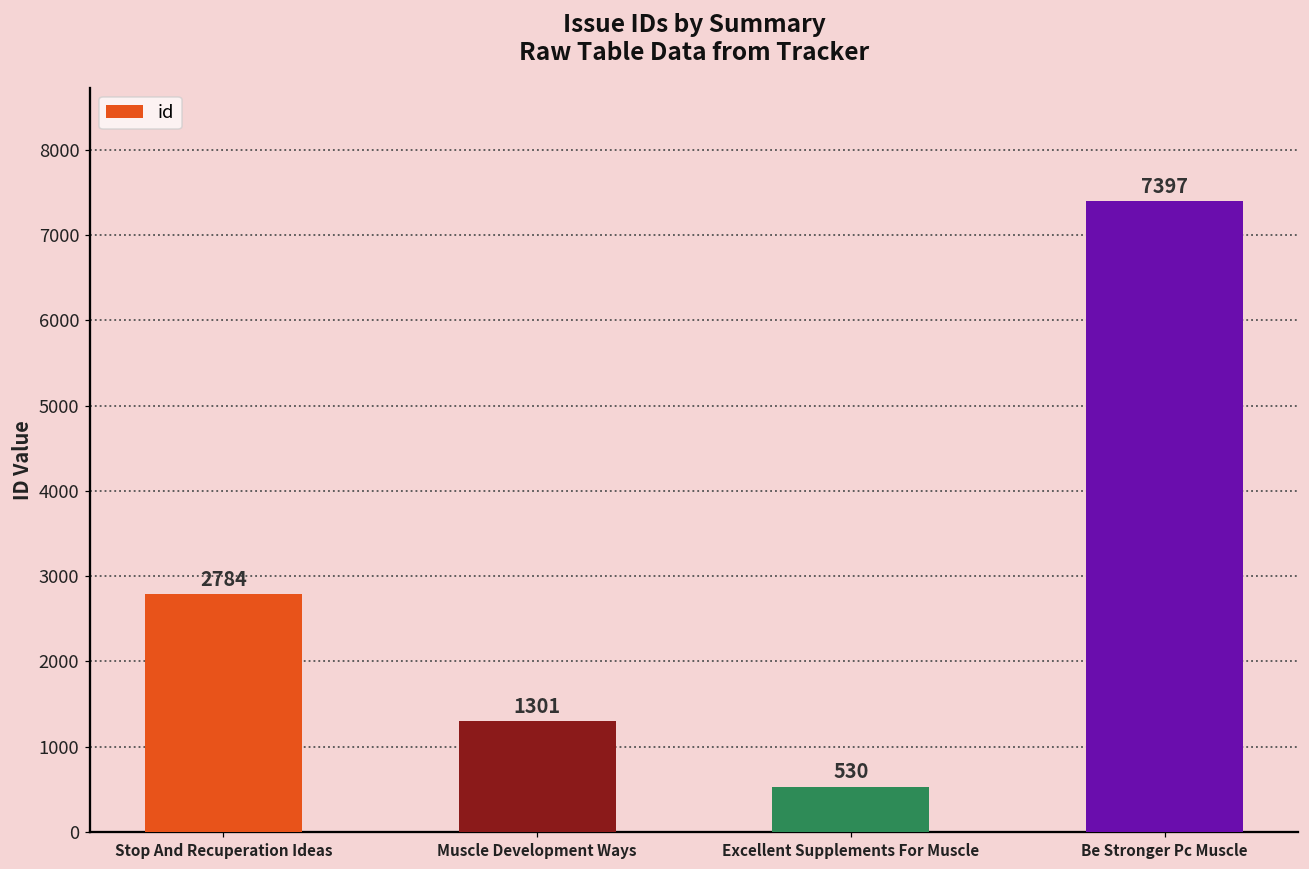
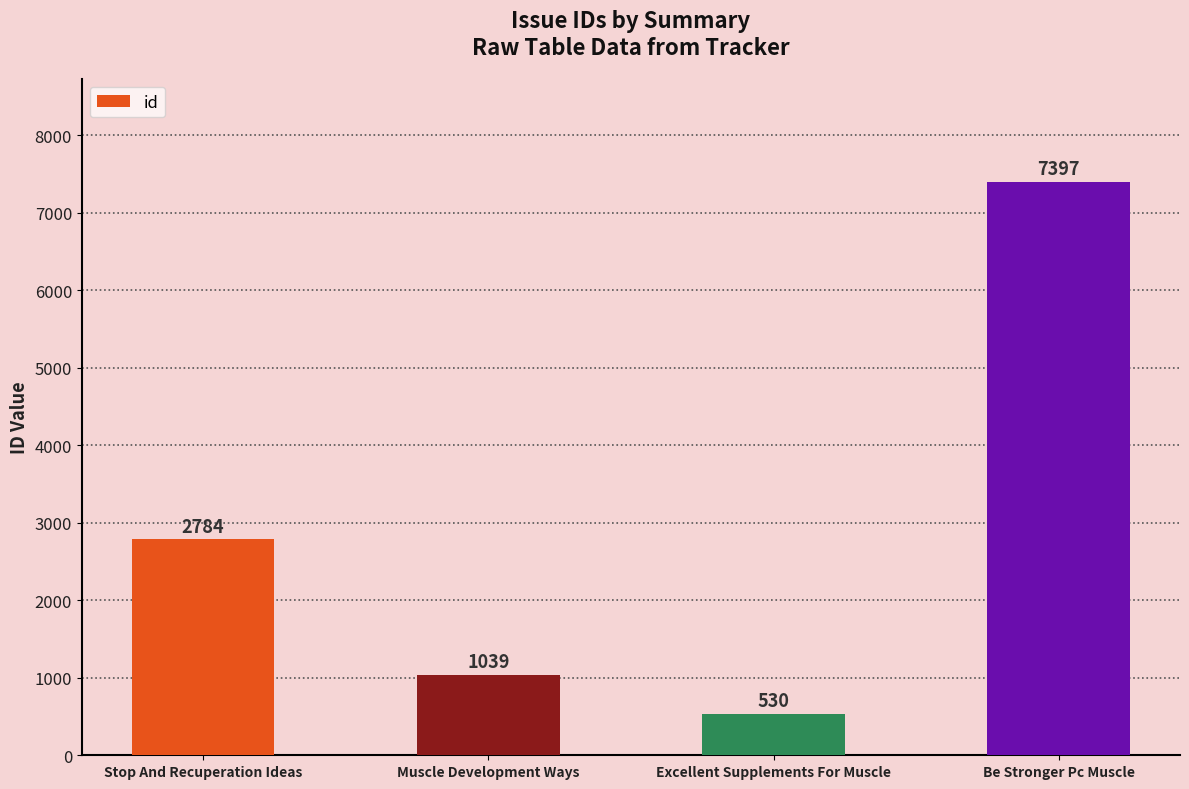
  {
    "Stop And Recuperation Ideas": 2784,
-   "Muscle Development Ways": 1301,
+   "Muscle Development Ways": 1039,
    "Excellent Supplements For Muscle": 530,
    "Be Stronger Pc Muscle": 7397
  }
